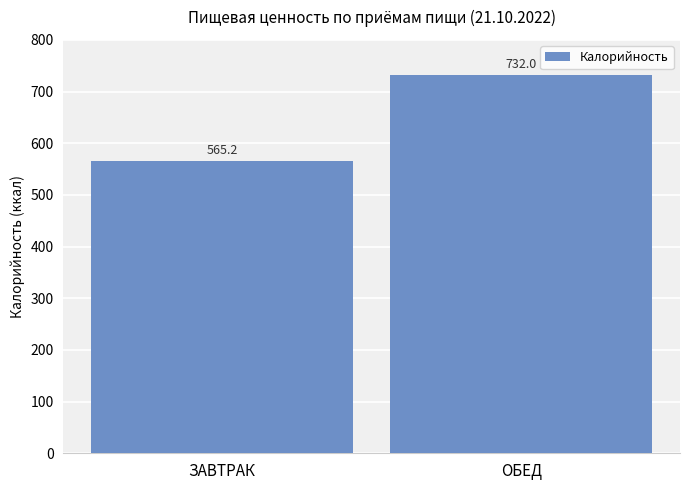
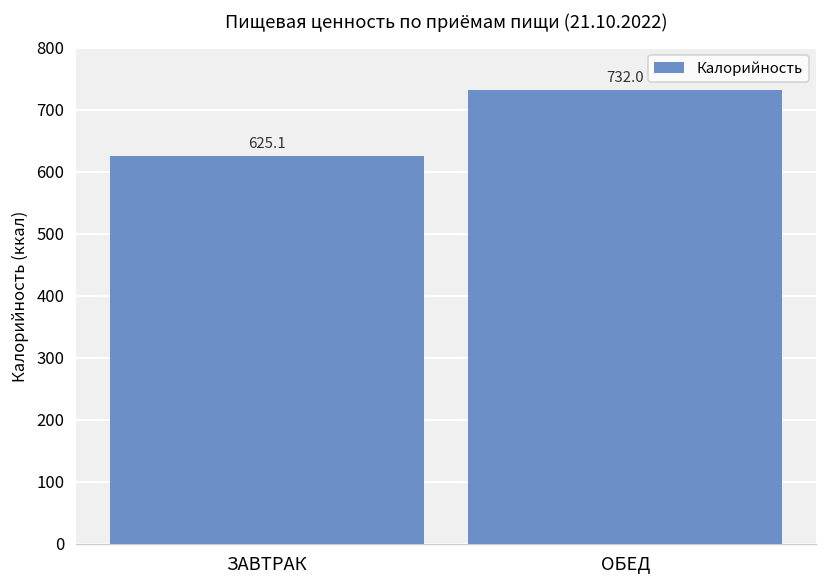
  {
-   "ЗАВТРАК": 565.2,
+   "ЗАВТРАК": 625.1,
    "ОБЕД": 732.0
  }
